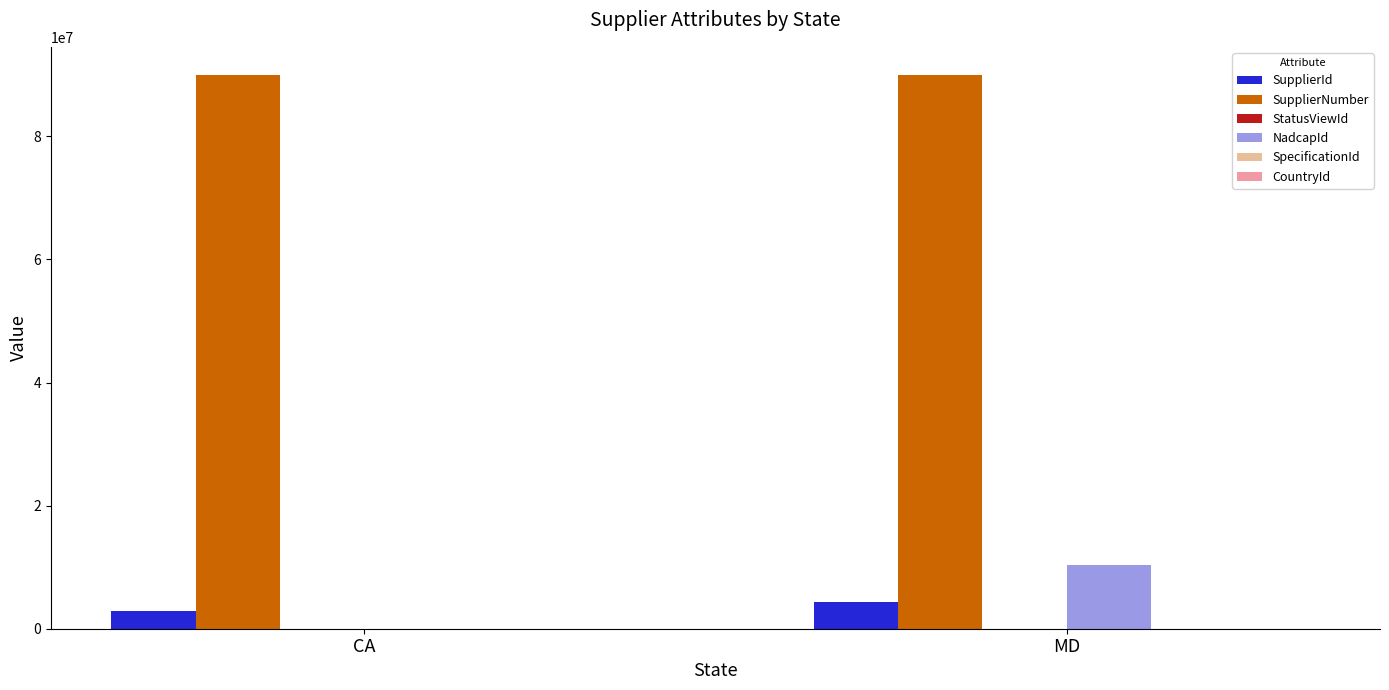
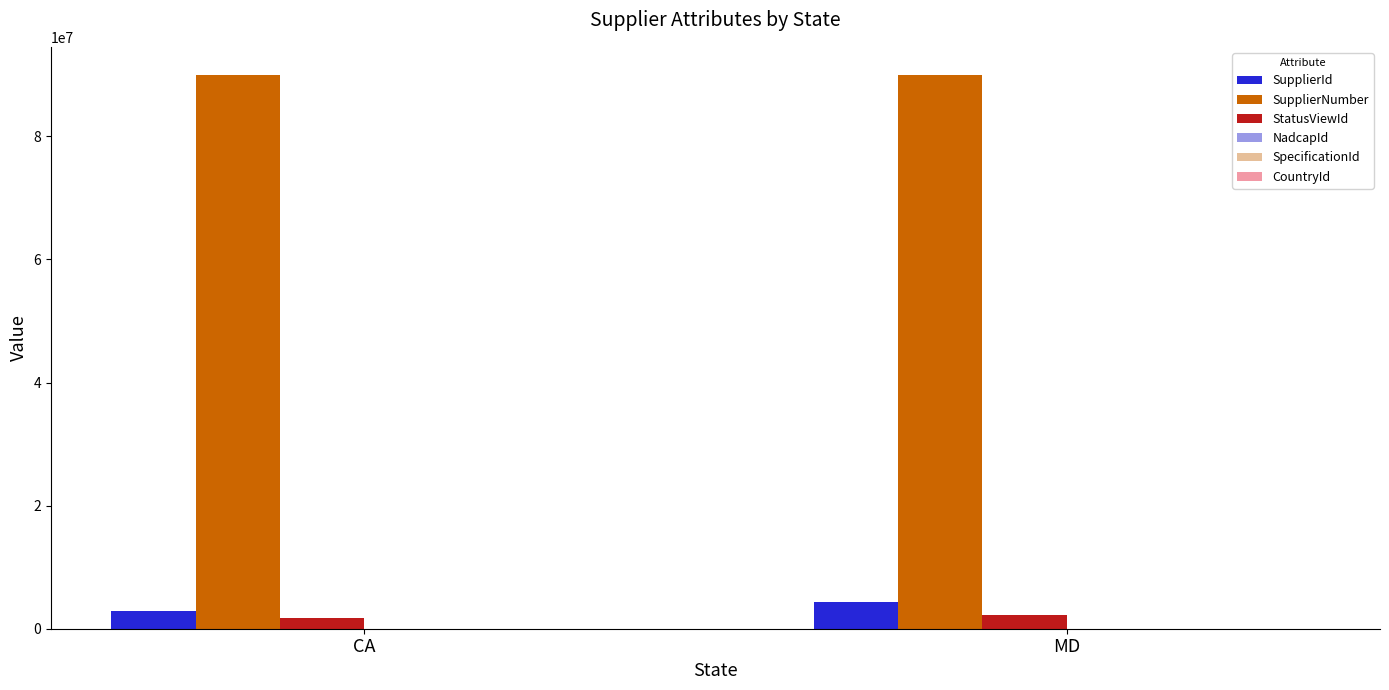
  {
    "SupplierId": {
      "CA": 3000000,
      "MD": 4000000
    },
    "SupplierNumber": {
      "CA": 90000000,
      "MD": 90000000
    },
    "StatusViewId": {
-     "CA": 0,
-     "MD": 0
+     "CA": 2000000,
+     "MD": 2000000
    },
    "NadcapId": {
-     "MD": 10000000
+     "MD": 0
    }
  }
